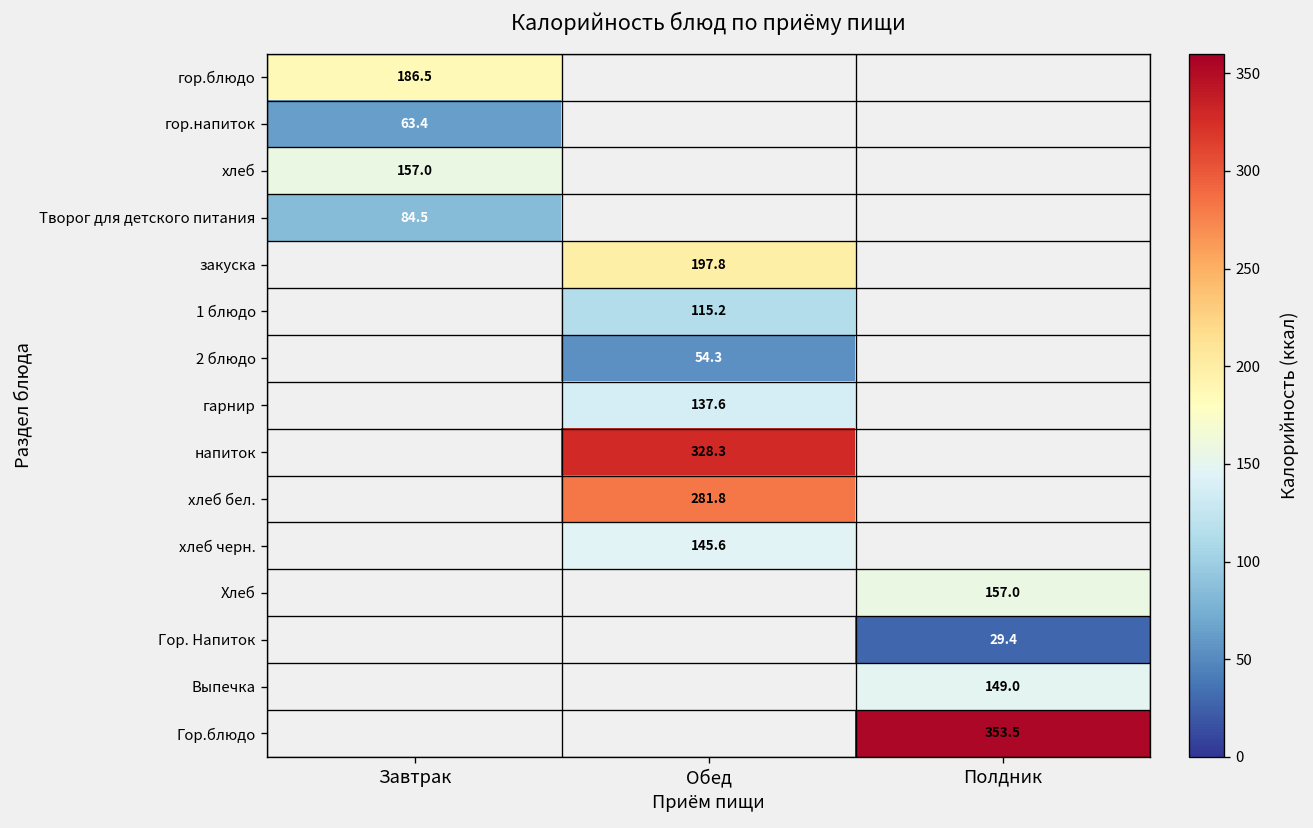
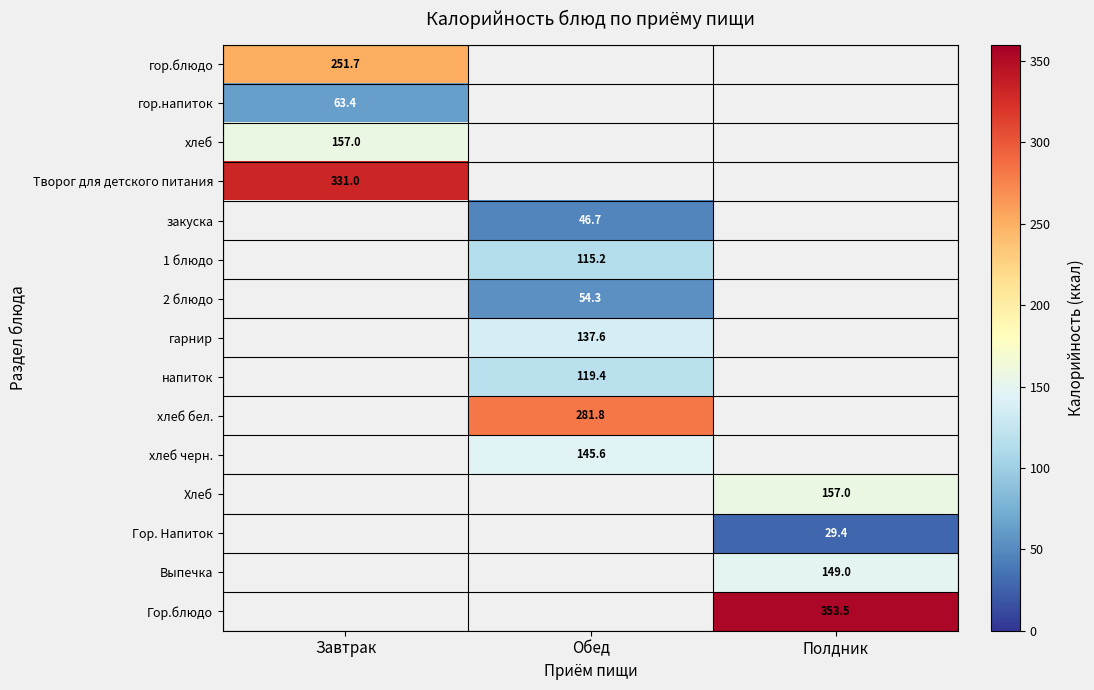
  {
    "гор.блюдо": {
-     "Завтрак": 186.5
+     "Завтрак": 251.7
    },
    "гор.напиток": {
      "Завтрак": 63.4
    },
    "хлеб": {
      "Завтрак": 157.0
    },
    "Творог для детского питания": {
-     "Завтрак": 84.5
+     "Завтрак": 331.0
    },
    "закуска": {
-     "Обед": 197.8
+     "Обед": 46.7
    },
    "1 блюдо": {
      "Обед": 115.2
    },
    "2 блюдо": {
      "Обед": 54.3
    },
    "гарнир": {
      "Обед": 137.6
    },
    "напиток": {
-     "Обед": 328.3
+     "Обед": 119.4
    },
    "хлеб бел.": {
      "Обед": 281.8
    },
    "хлеб черн.": {
      "Обед": 145.6
    },
    "Хлеб": {
      "Полдник": 157.0
    },
    "Гор. Напиток": {
      "Полдник": 29.4
    },
    "Выпечка": {
      "Полдник": 149.0
    },
    "Гор.блюдо": {
      "Полдник": 353.5
    }
  }
